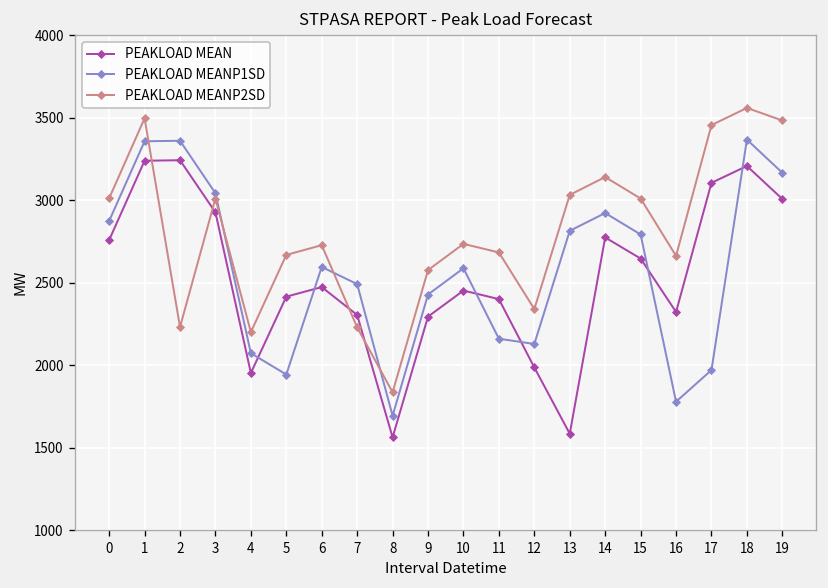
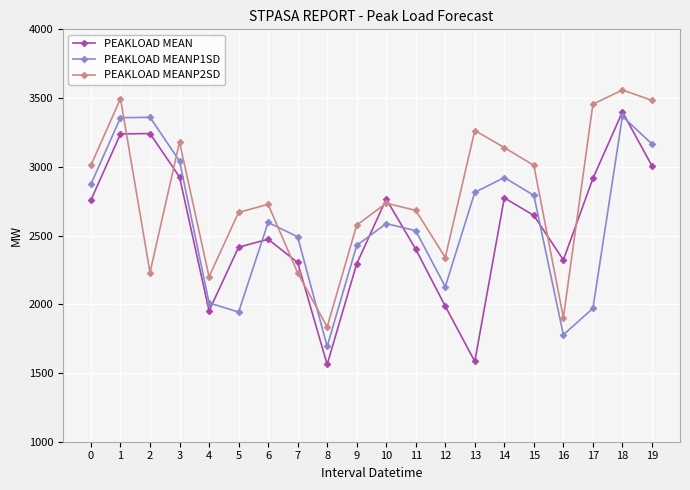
  {
    "PEAKLOAD MEAN": {
      "0": 2760,
      "1": 3240,
      "2": 3240,
      "3": 2930,
      "4": 1950,
      "5": 2420,
      "6": 2470,
      "7": 2300,
      "8": 1560,
      "9": 2290,
-     "10": 2450,
+     "10": 2770,
      "11": 2400,
      "12": 1990,
      "13": 1580,
      "14": 2770,
      "15": 2650,
      "16": 2320,
-     "17": 3110,
-     "18": 3210,
+     "17": 2920,
+     "18": 3400,
      "19": 3010
    },
    "PEAKLOAD MEANP1SD": {
      "0": 2870,
      "1": 3360,
      "2": 3360,
      "3": 3040,
-     "4": 2070,
+     "4": 2010,
      "5": 1940,
      "6": 2600,
      "7": 2490,
      "8": 1690,
      "9": 2430,
      "10": 2590,
-     "11": 2160,
+     "11": 2540,
      "12": 2130,
      "13": 2810,
      "14": 2920,
      "15": 2790,
      "16": 1780,
      "17": 1970,
      "18": 3370,
      "19": 3170
    },
    "PEAKLOAD MEANP2SD": {
      "0": 3010,
      "1": 3500,
      "2": 2230,
-     "3": 3010,
+     "3": 3180,
      "4": 2200,
      "5": 2670,
      "6": 2730,
      "7": 2230,
      "8": 1840,
      "9": 2580,
      "10": 2740,
      "11": 2680,
      "12": 2340,
-     "13": 3030,
+     "13": 3260,
      "14": 3140,
      "15": 3010,
-     "16": 2660,
+     "16": 1900,
      "17": 3460,
      "18": 3560,
      "19": 3480
    }
  }
